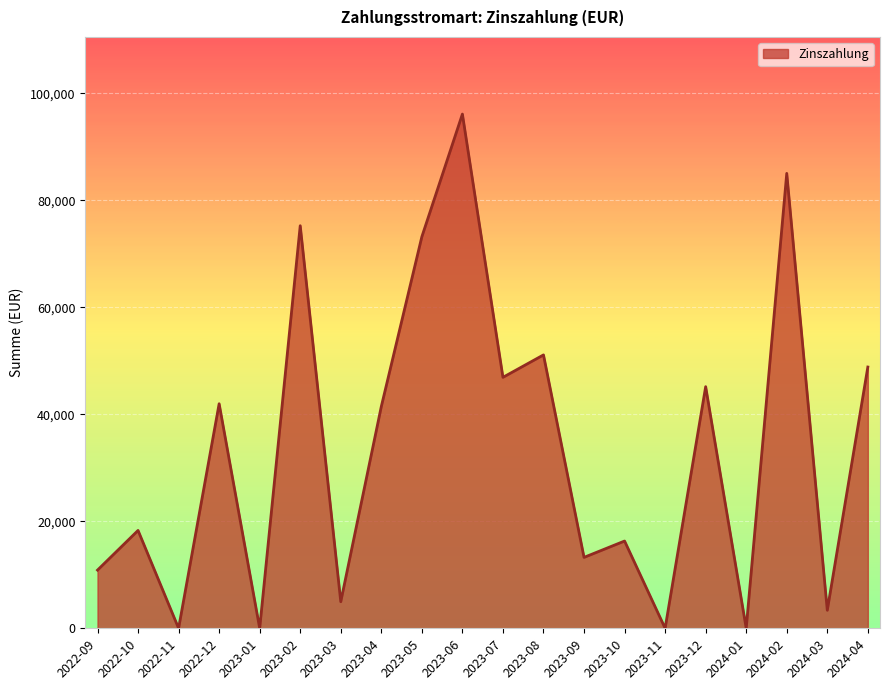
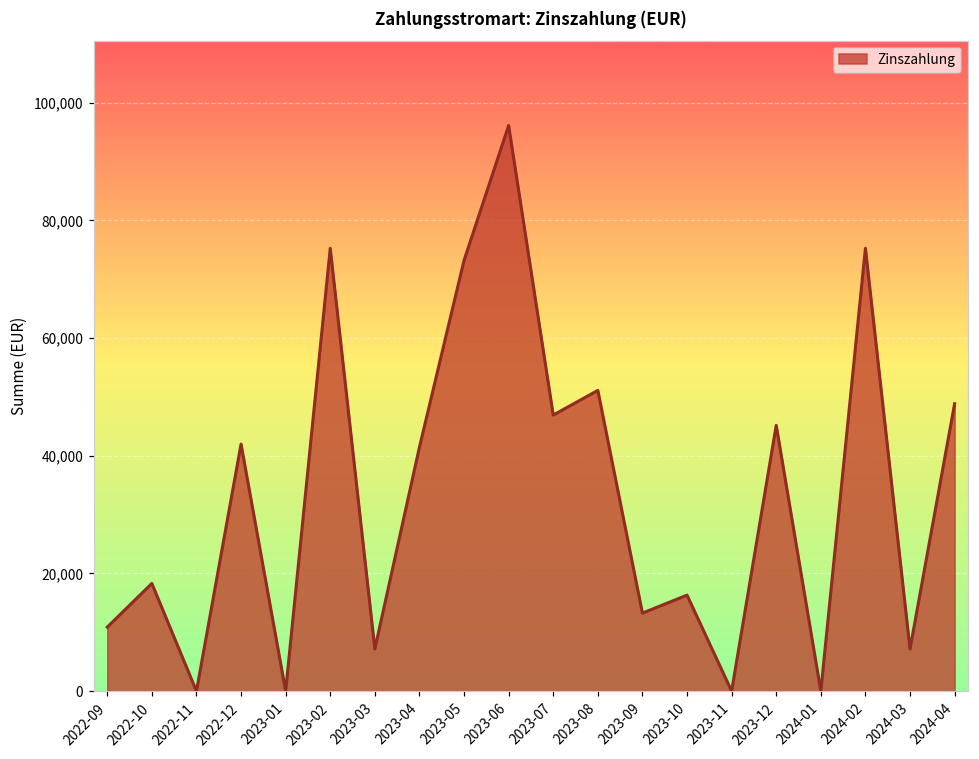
  {
    "2022-09": "11,000",
    "2022-10": "18,000",
    "2022-11": "0",
    "2022-12": "42,000",
    "2023-01": "0",
    "2023-02": "75,000",
-   "2023-03": "5,000",
+   "2023-03": "7,000",
    "2023-04": "41,000",
    "2023-05": "73,000",
    "2023-06": "96,000",
    "2023-07": "47,000",
    "2023-08": "51,000",
    "2023-09": "13,000",
    "2023-10": "16,000",
    "2023-11": "0",
    "2023-12": "45,000",
    "2024-01": "0",
-   "2024-02": "85,000",
-   "2024-03": "3,000",
+   "2024-02": "75,000",
+   "2024-03": "7,000",
    "2024-04": "49,000"
  }
